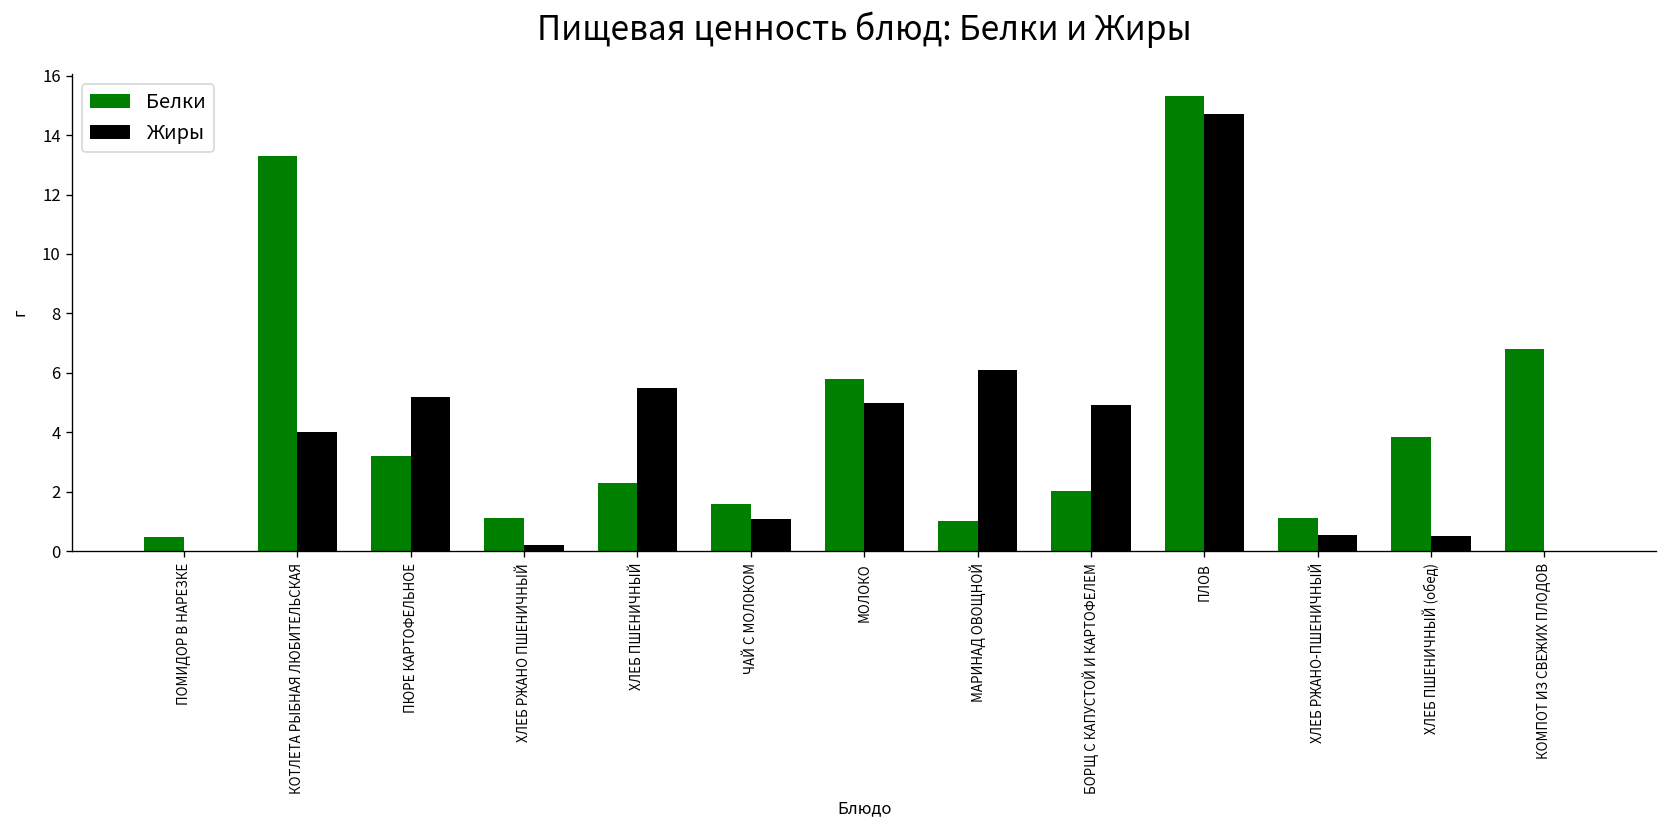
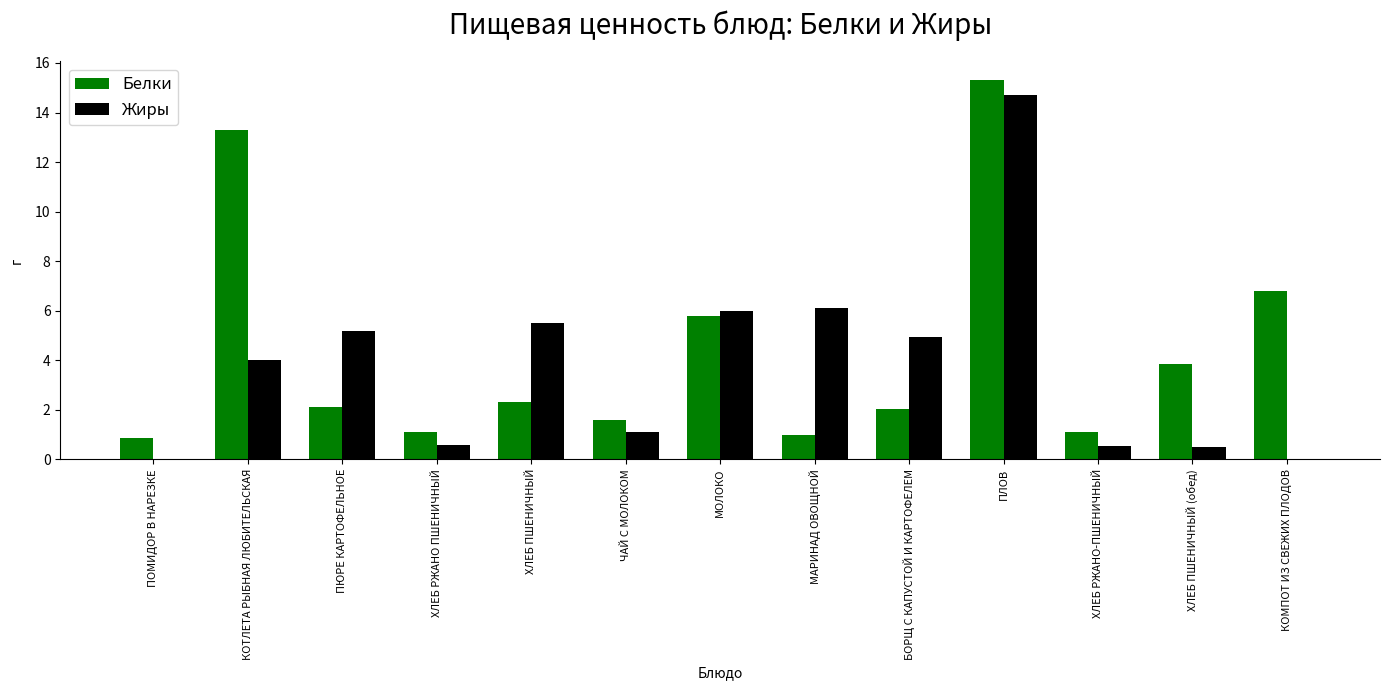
  {
    "Белки": {
-     "ПОМИДОР В НАРЕЗКЕ": 0.5,
+     "ПОМИДОР В НАРЕЗКЕ": 0.9,
      "КОТЛЕТА РЫБНАЯ ЛЮБИТЕЛЬСКАЯ": 13.3,
-     "ПЮРЕ КАРТОФЕЛЬНОЕ": 3.2,
+     "ПЮРЕ КАРТОФЕЛЬНОЕ": 2.1,
      "ХЛЕБ РЖАНО ПШЕНИЧНЫЙ": 1.1,
      "ХЛЕБ ПШЕНИЧНЫЙ": 2.3,
      "ЧАЙ С МОЛОКОМ": 1.6,
      "МОЛОКО": 5.8,
      "МАРИНАД ОВОЩНОЙ": 1.0,
      "БОРЩ С КАПУСТОЙ И КАРТОФЕЛЕМ": 2.0,
      "ПЛОВ": 15.3,
      "ХЛЕБ РЖАНО-ПШЕНИЧНЫЙ": 1.1,
      "ХЛЕБ ПШЕНИЧНЫЙ (обед)": 3.8,
      "КОМПОТ ИЗ СВЕЖИХ ПЛОДОВ": 6.8
    },
    "Жиры": {
      "ПОМИДОР В НАРЕЗКЕ": 0.0,
      "КОТЛЕТА РЫБНАЯ ЛЮБИТЕЛЬСКАЯ": 4.0,
      "ПЮРЕ КАРТОФЕЛЬНОЕ": 5.2,
-     "ХЛЕБ РЖАНО ПШЕНИЧНЫЙ": 0.2,
+     "ХЛЕБ РЖАНО ПШЕНИЧНЫЙ": 0.6,
      "ХЛЕБ ПШЕНИЧНЫЙ": 5.5,
      "ЧАЙ С МОЛОКОМ": 1.1,
-     "МОЛОКО": 5,
+     "МОЛОКО": 6,
      "МАРИНАД ОВОЩНОЙ": 6.1,
      "БОРЩ С КАПУСТОЙ И КАРТОФЕЛЕМ": 4.9,
      "ПЛОВ": 14.7,
      "ХЛЕБ РЖАНО-ПШЕНИЧНЫЙ": 0.6,
      "ХЛЕБ ПШЕНИЧНЫЙ (обед)": 0.5,
      "КОМПОТ ИЗ СВЕЖИХ ПЛОДОВ": 0.0
    }
  }
